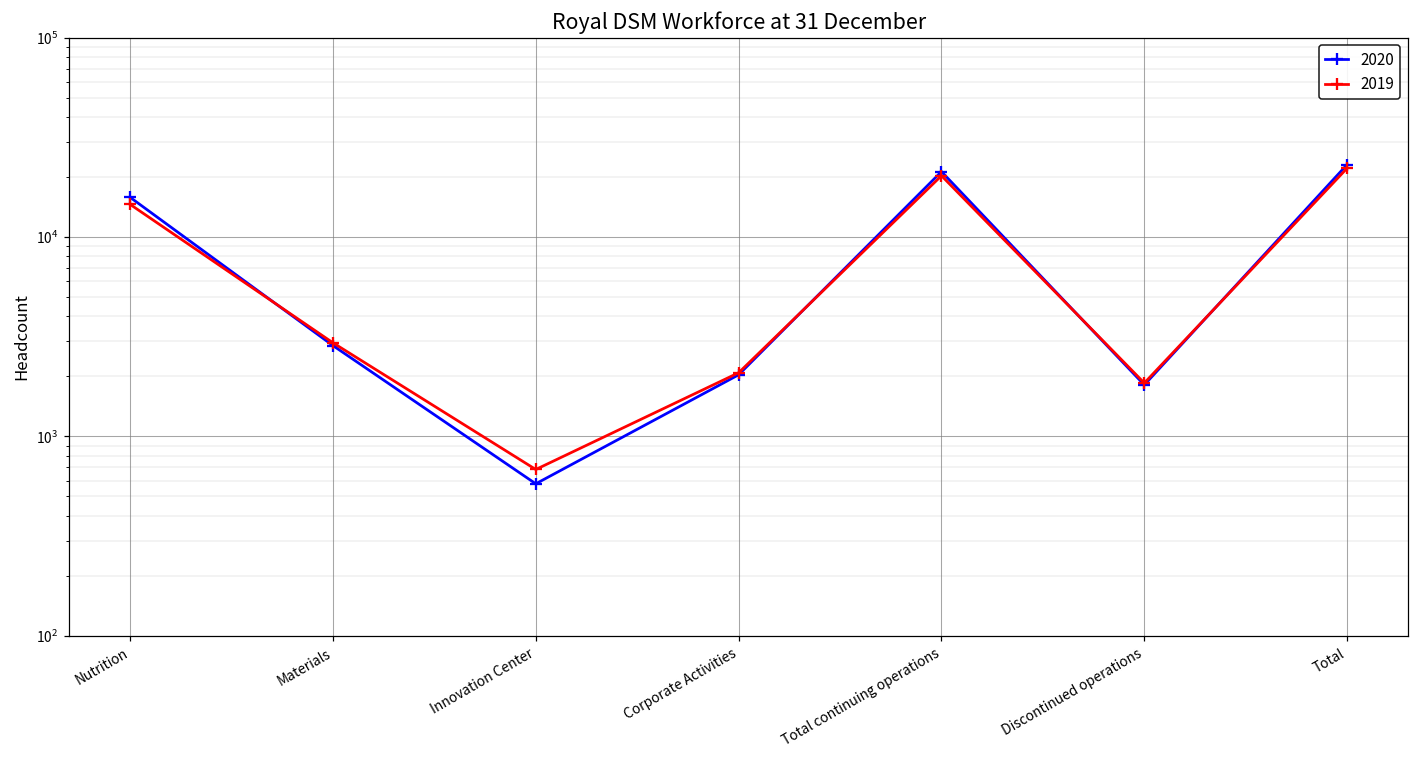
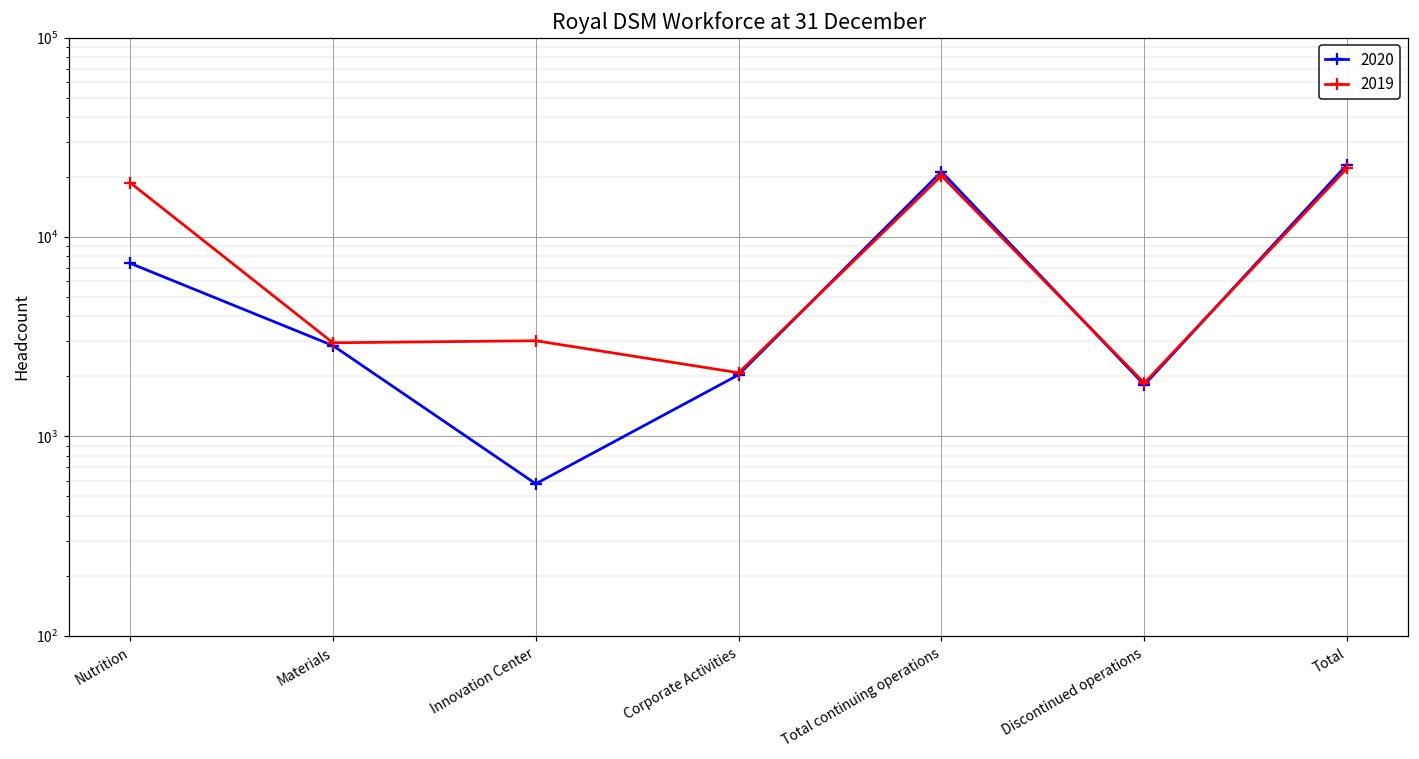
  {
    "2020": {
-     "Nutrition": 16000,
+     "Nutrition": 7400,
      "Materials": 2900,
      "Innovation Center": 580,
      "Total continuing operations": 21000,
      "Total": 23000
    },
    "2019": {
-     "Nutrition": 15000,
+     "Nutrition": 19000,
      "Materials": 3000,
-     "Innovation Center": 680,
+     "Innovation Center": 3000,
      "Total continuing operations": 20000,
      "Total": 22000
    }
  }
